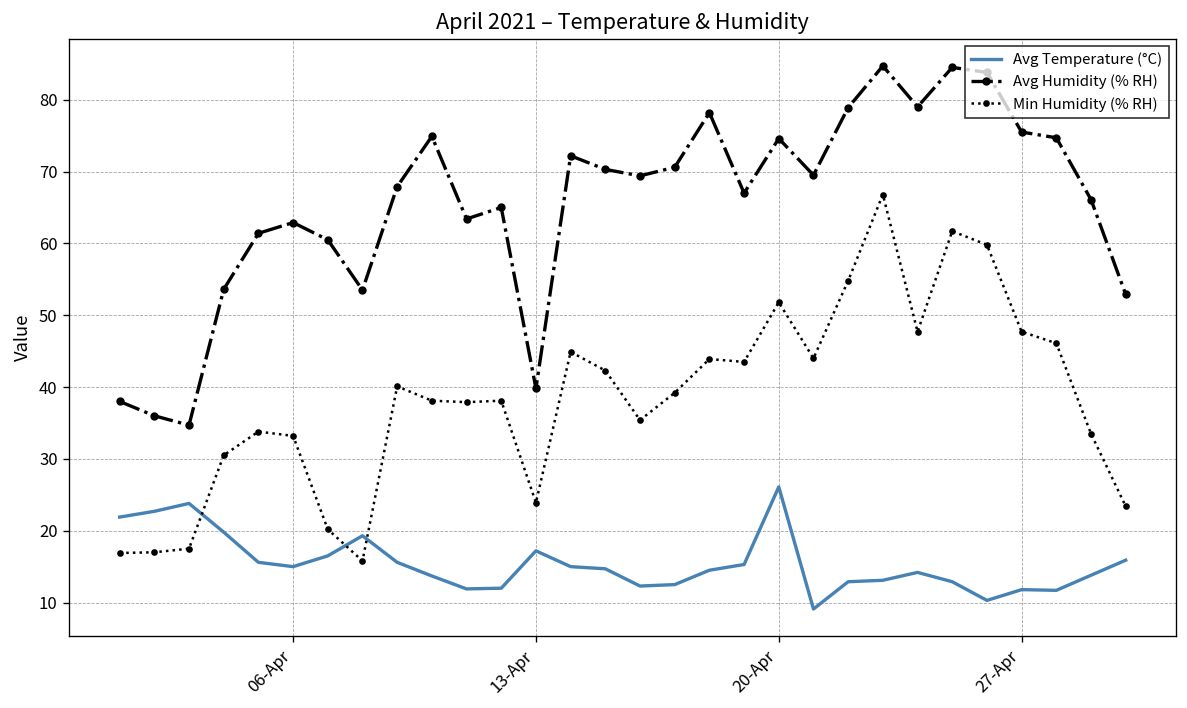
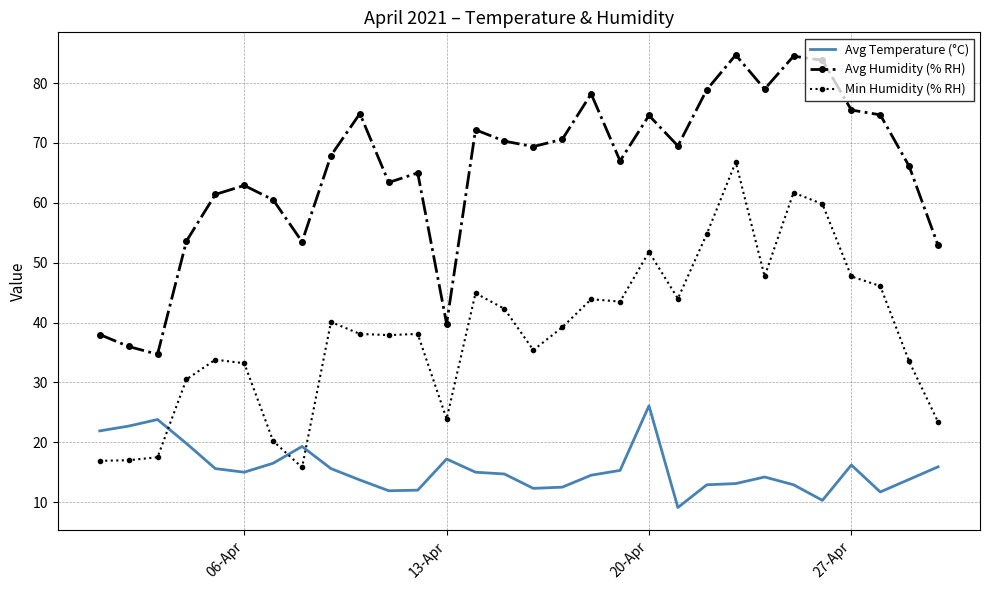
  {
    "Avg Temperature (°C)": {
      "06-Apr": 15,
      "13-Apr": 17,
      "20-Apr": 26,
-     "27-Apr": 12
+     "27-Apr": 16
    }
  }
